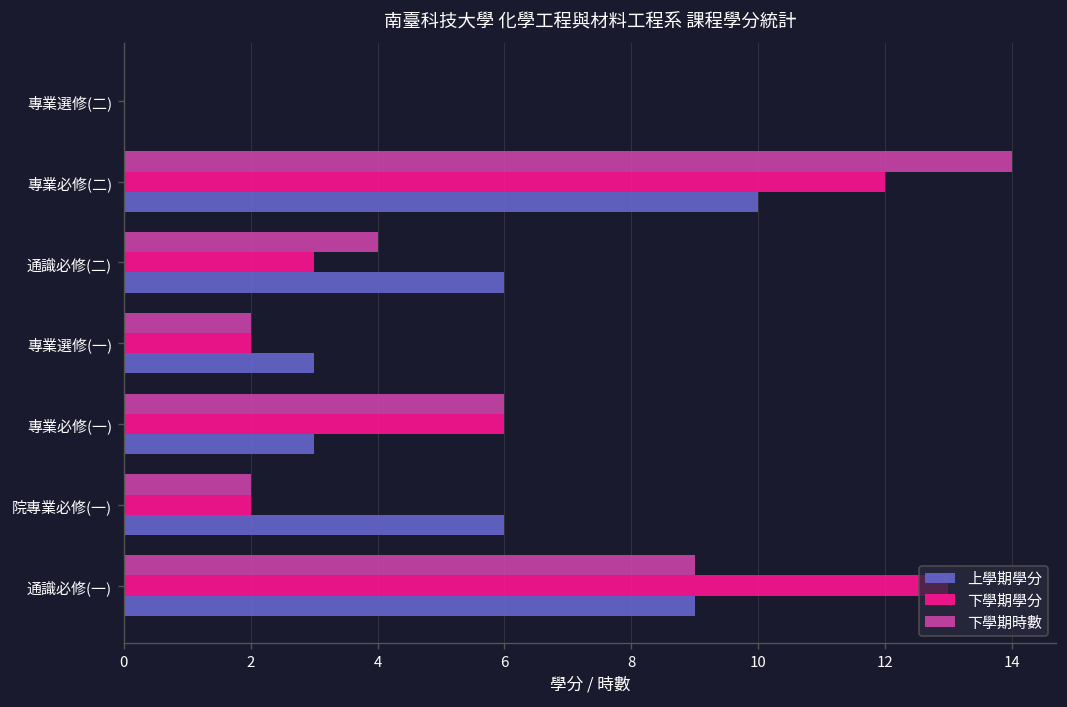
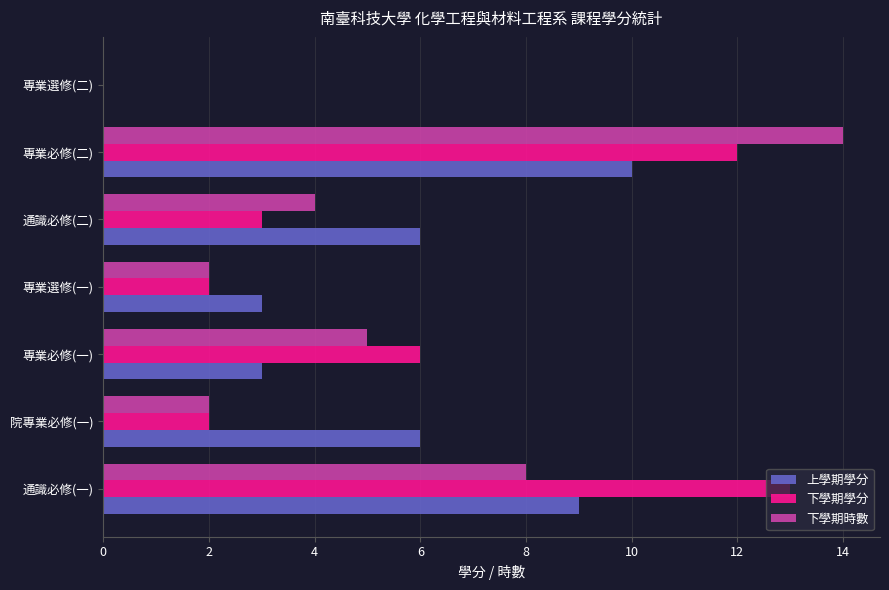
  {
    "上學期學分": {
      "專業選修(二)": 0,
      "專業必修(二)": 10,
      "通識必修(二)": 6,
      "專業選修(一)": 3,
      "專業必修(一)": 3,
      "院專業必修(一)": 6,
      "通識必修(一)": 9
    },
    "下學期學分": {
      "專業選修(二)": 0,
      "專業必修(二)": 12,
      "通識必修(二)": 3,
      "專業選修(一)": 2,
      "專業必修(一)": 6,
      "院專業必修(一)": 2
    },
    "下學期時數": {
      "專業選修(二)": 0,
      "專業必修(二)": 14,
      "通識必修(二)": 4,
      "專業選修(一)": 2,
-     "專業必修(一)": 6,
+     "專業必修(一)": 5,
      "院專業必修(一)": 2,
-     "通識必修(一)": 9
+     "通識必修(一)": 8
    }
  }
